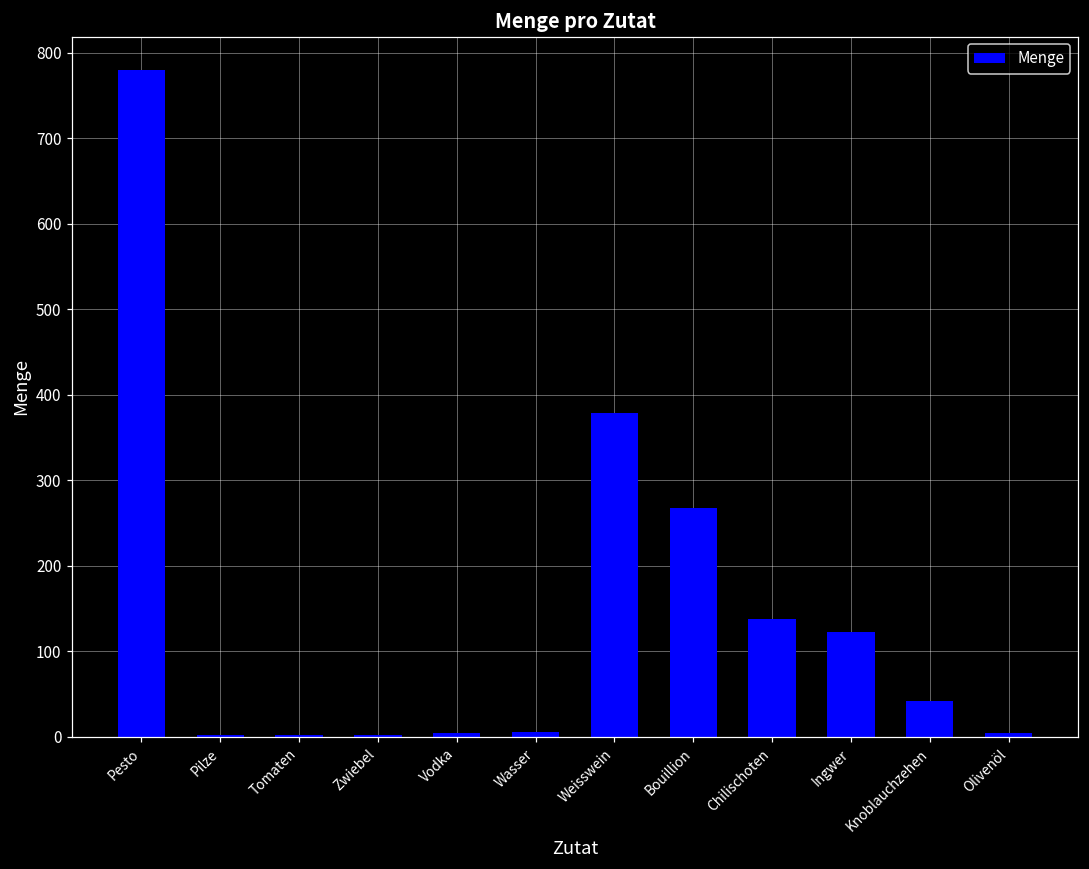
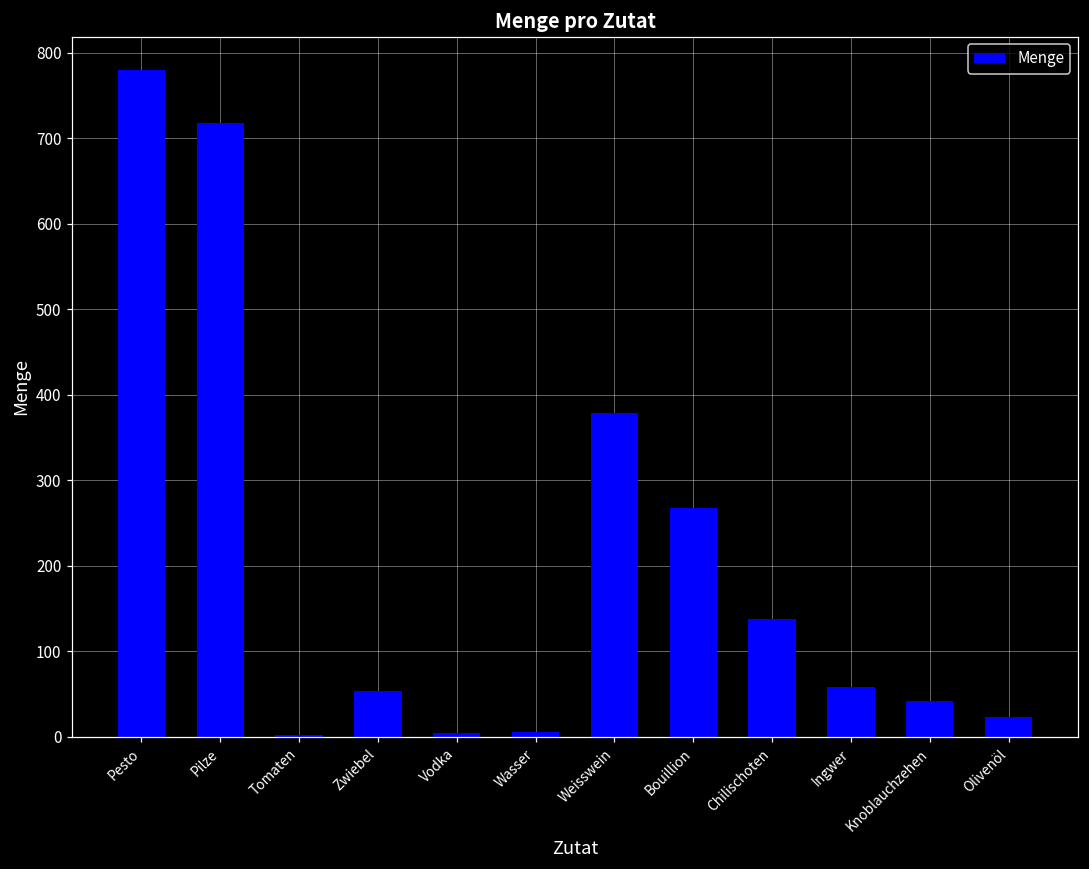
  {
    "Pesto": 780,
-   "Pilze": 0,
-   "Zwiebel": 0,
+   "Pilze": 720,
+   "Zwiebel": 50,
    "Vodka": 0,
    "Wasser": 10,
    "Weisswein": 380,
    "Bouillion": 270,
    "Chilischoten": 140,
-   "Ingwer": 120,
+   "Ingwer": 60,
    "Knoblauchzehen": 40,
-   "Olivenöl": 0
+   "Olivenöl": 20
  }
